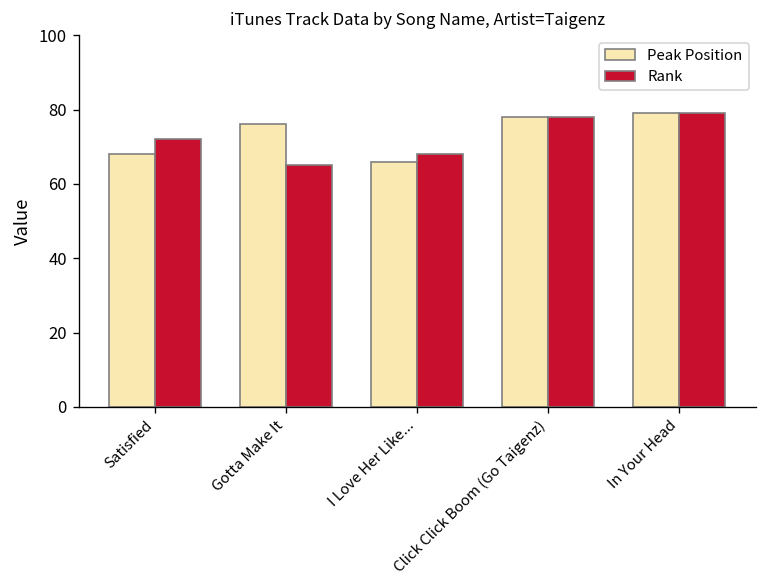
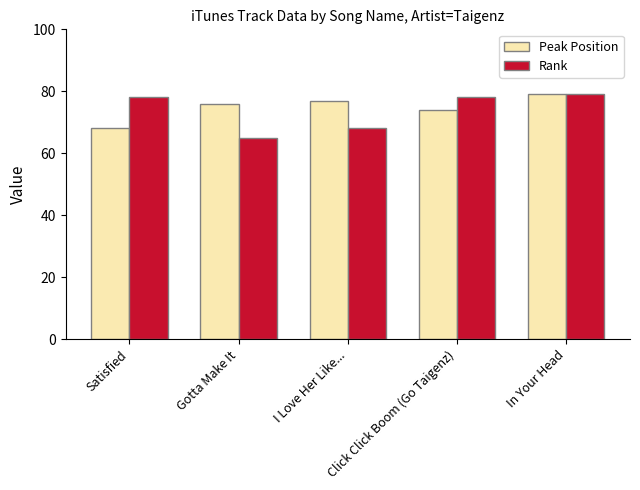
  {
    "Peak Position": {
      "Satisfied": 68,
      "Gotta Make It": 76,
-     "I Love Her Like...": 66,
-     "Click Click Boom (Go Taigenz)": 78,
+     "I Love Her Like...": 77,
+     "Click Click Boom (Go Taigenz)": 74,
      "In Your Head": 79
    },
    "Rank": {
-     "Satisfied": 72,
+     "Satisfied": 78,
      "Gotta Make It": 65,
      "I Love Her Like...": 68,
      "Click Click Boom (Go Taigenz)": 78,
      "In Your Head": 79
    }
  }
